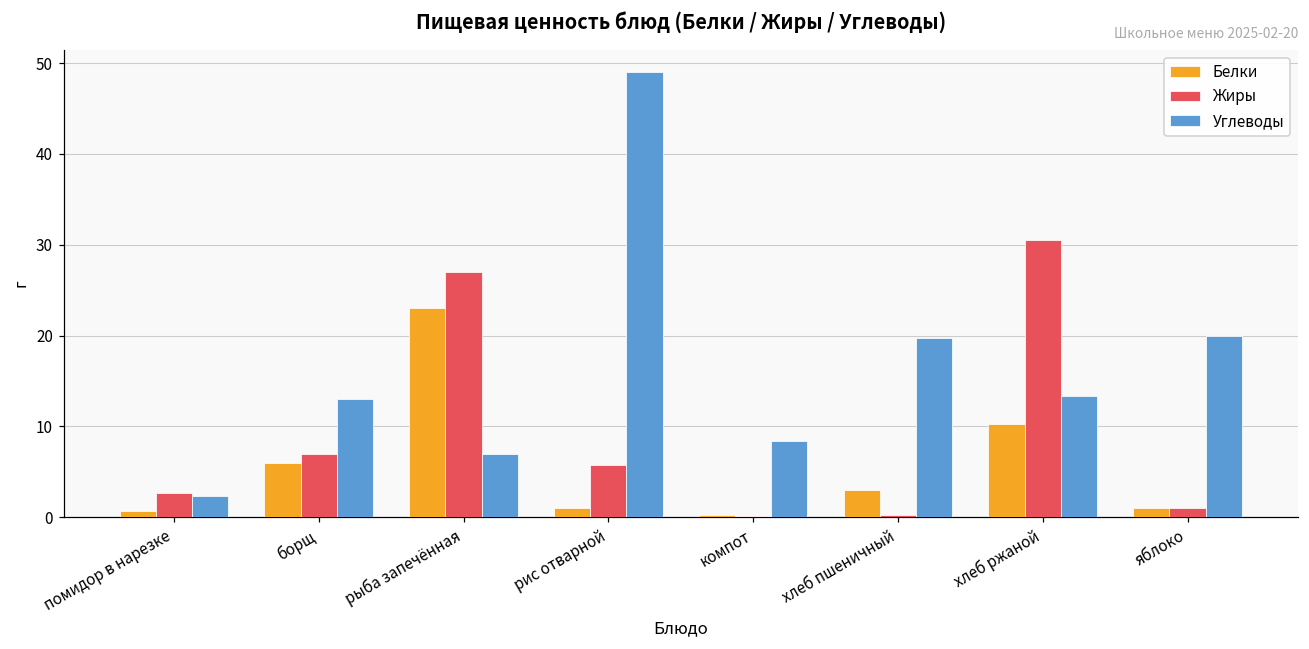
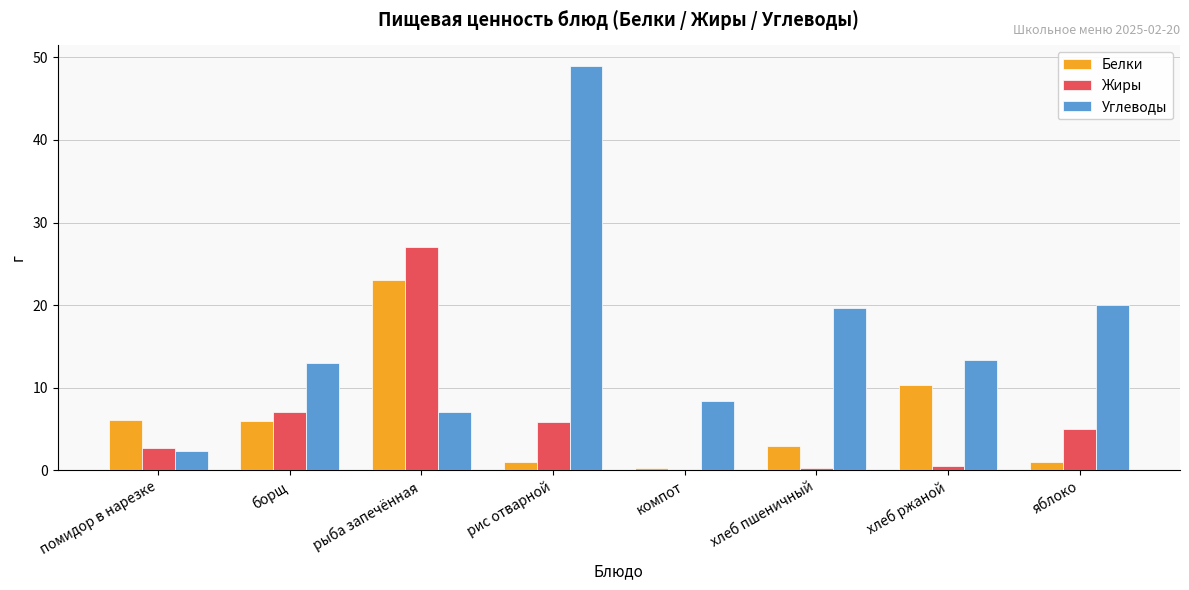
  {
    "Белки": {
-     "помидор в нарезке": 1,
+     "помидор в нарезке": 6,
      "борщ": 6,
      "рыба запечённая": 23,
      "рис отварной": 1,
      "хлеб пшеничный": 3,
      "хлеб ржаной": 10,
      "яблоко": 1
    },
    "Жиры": {
      "помидор в нарезке": 3,
      "борщ": 7,
      "рыба запечённая": 27,
      "рис отварной": 6,
-     "хлеб ржаной": 31,
-     "яблоко": 1
+     "хлеб ржаной": 1,
+     "яблоко": 5
    },
    "Углеводы": {
      "помидор в нарезке": 2,
      "борщ": 13,
      "рыба запечённая": 7,
      "рис отварной": 49,
      "компот": 8,
      "хлеб пшеничный": 20,
      "хлеб ржаной": 13,
      "яблоко": 20
    }
  }
